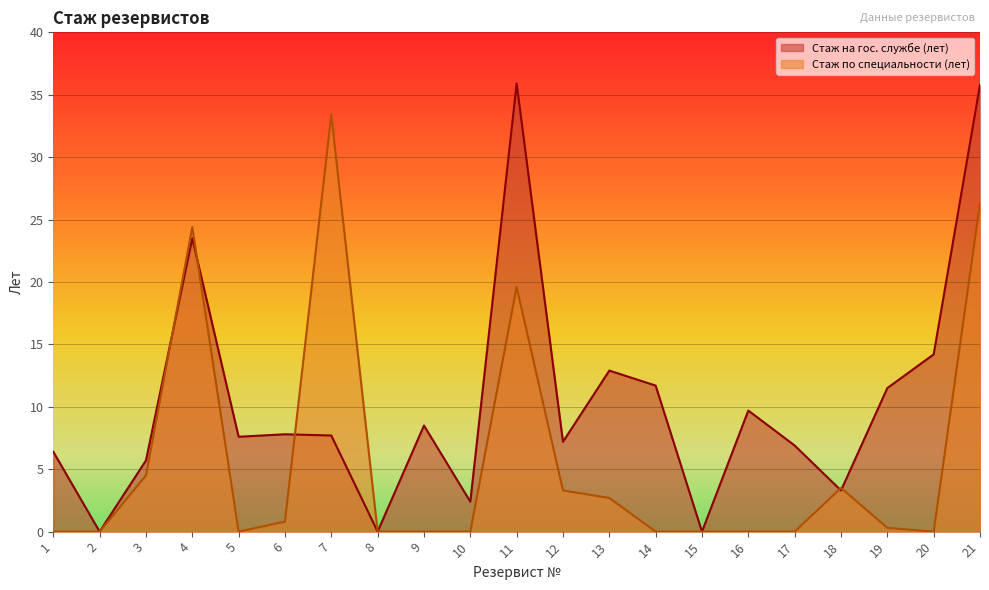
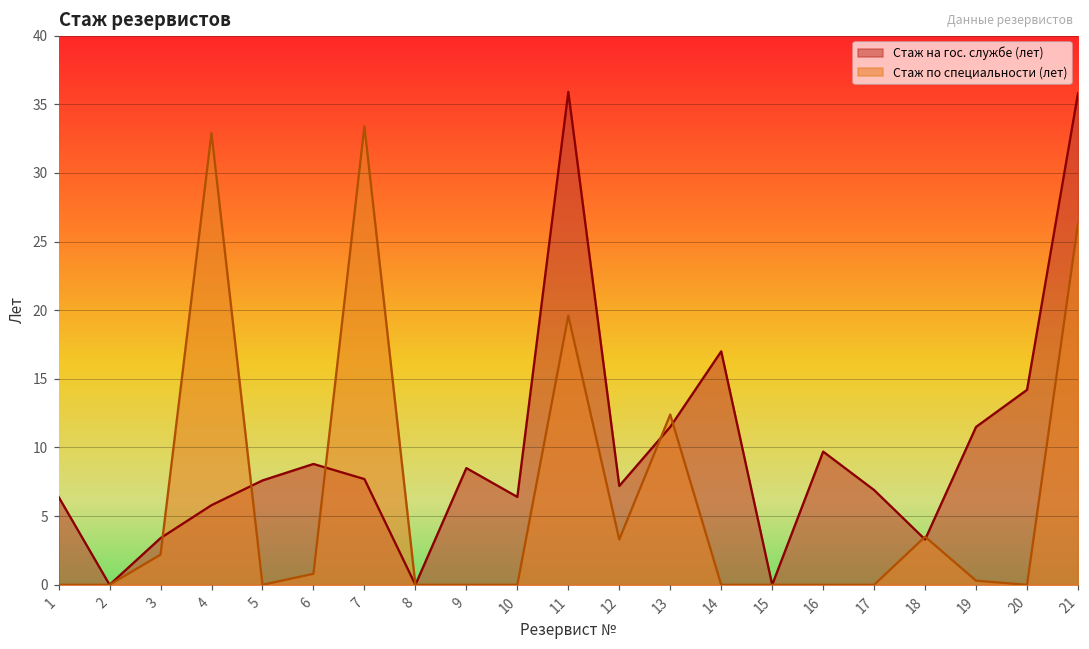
  {
    "Стаж на гос. службе (лет)": {
      "1": 6.4,
-     "3": 5.7,
-     "4": 23.5,
+     "3": 3.4,
+     "4": 5.8,
      "5": 7.6,
-     "6": 7.8,
+     "6": 8.8,
      "7": 7.7,
      "9": 8.5,
-     "10": 2.4,
+     "10": 6.4,
      "11": 35.9,
      "12": 7.2,
-     "13": 12.9,
-     "14": 11.7,
+     "13": 11.5,
+     "14": 17.0,
      "16": 9.7,
      "17": 6.9,
      "19": 11.5,
      "20": 14.2,
      "21": 35.8
    },
    "Стаж по специальности (лет)": {
      "1": 0.0,
-     "3": 4.5,
-     "4": 24.4,
+     "3": 2.2,
+     "4": 32.9,
      "5": 0.0,
      "6": 0.8,
      "7": 33.4,
      "9": 0.0,
      "10": 0.0,
      "11": 19.6,
      "12": 3.3,
-     "13": 2.7,
+     "13": 12.4,
      "14": 0.0,
      "16": 0.0,
      "17": 0.0,
      "19": 0.3,
      "20": 0.0,
      "21": 26.3
    }
  }
